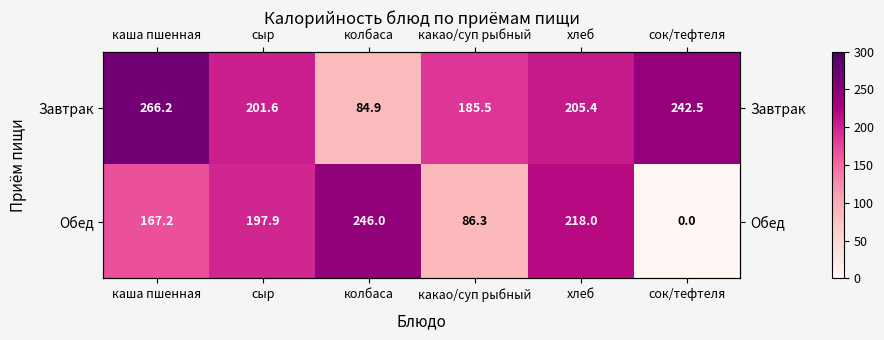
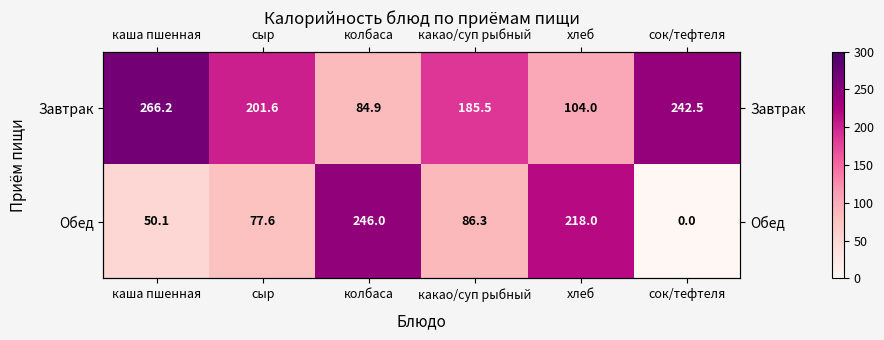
  {
    "Завтрак": {
      "каша пшенная": 266.2,
      "сыр": 201.6,
      "колбаса": 84.9,
      "какао/суп рыбный": 185.5,
-     "хлеб": 205.4,
+     "хлеб": 104.0,
      "сок/тефтеля": 242.5
    },
    "Обед": {
-     "каша пшенная": 167.2,
-     "сыр": 197.9,
+     "каша пшенная": 50.1,
+     "сыр": 77.6,
      "колбаса": 246.0,
      "какао/суп рыбный": 86.3,
      "хлеб": 218.0,
      "сок/тефтеля": 0.0
    }
  }
